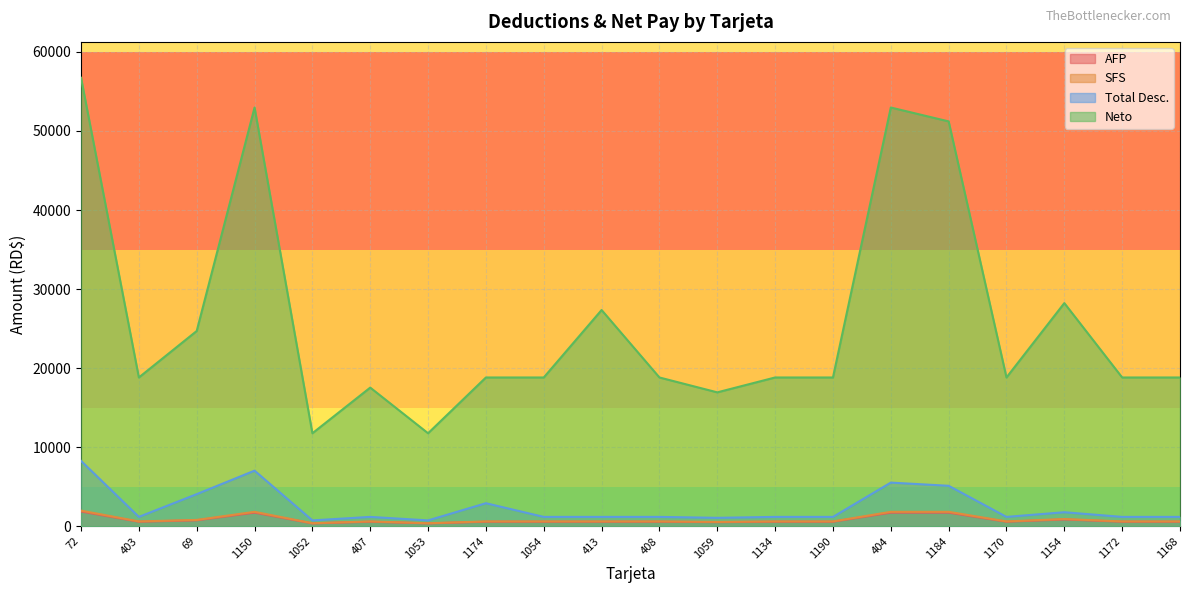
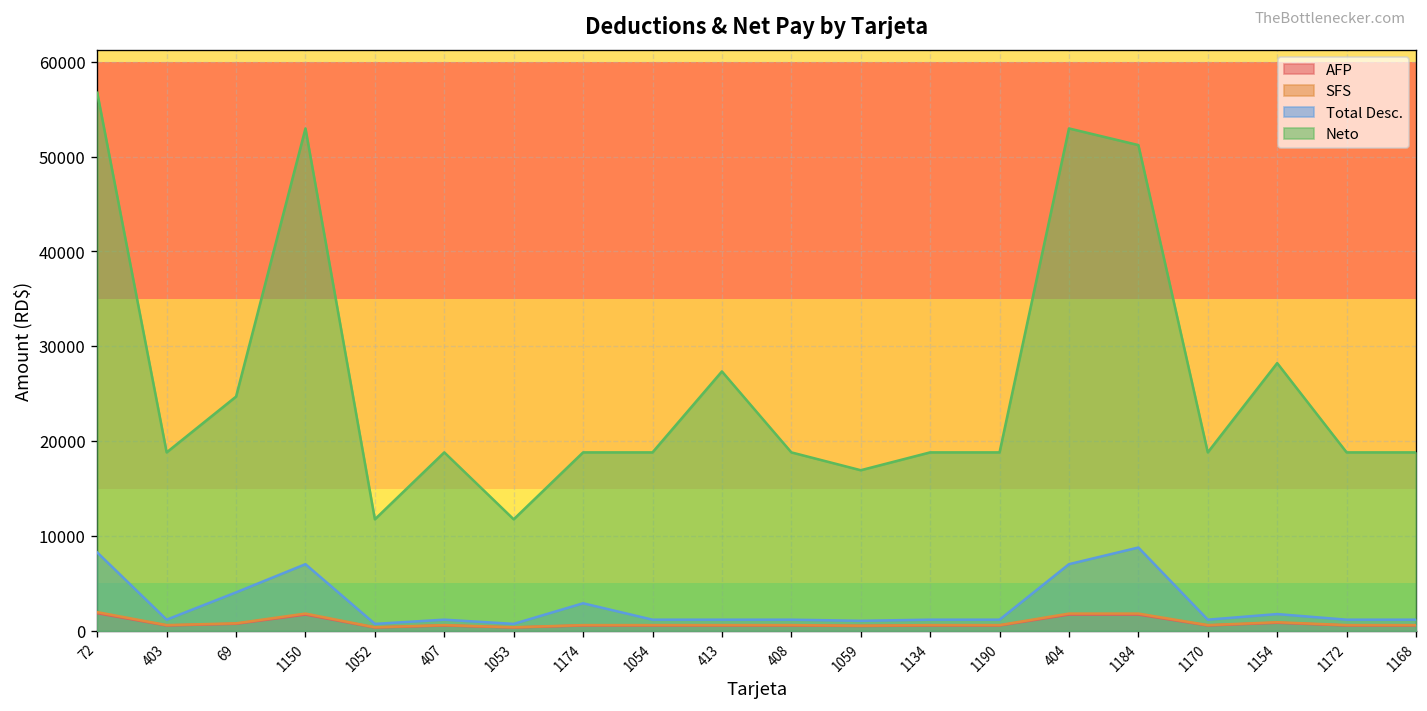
  {
    "Total Desc.": {
      "72": 8000,
      "403": 1000,
      "69": 4000,
      "1150": 7000,
      "1052": 1000,
      "407": 1000,
      "1053": 1000,
      "1174": 3000,
      "1054": 1000,
      "413": 1000,
      "408": 1000,
      "1059": 1000,
      "1134": 1000,
      "1190": 1000,
-     "404": 6000,
-     "1184": 5000,
+     "404": 7000,
+     "1184": 9000,
      "1170": 1000,
      "1154": 2000,
      "1172": 1000,
      "1168": 1000
    },
    "Neto": {
      "72": 57000,
      "403": 19000,
      "69": 25000,
      "1150": 53000,
      "1052": 12000,
-     "407": 18000,
+     "407": 19000,
      "1053": 12000,
      "1174": 19000,
      "1054": 19000,
      "413": 27000,
      "408": 19000,
      "1059": 17000,
      "1134": 19000,
      "1190": 19000,
      "404": 53000,
      "1184": 51000,
      "1170": 19000,
      "1154": 28000,
      "1172": 19000,
      "1168": 19000
    }
  }
